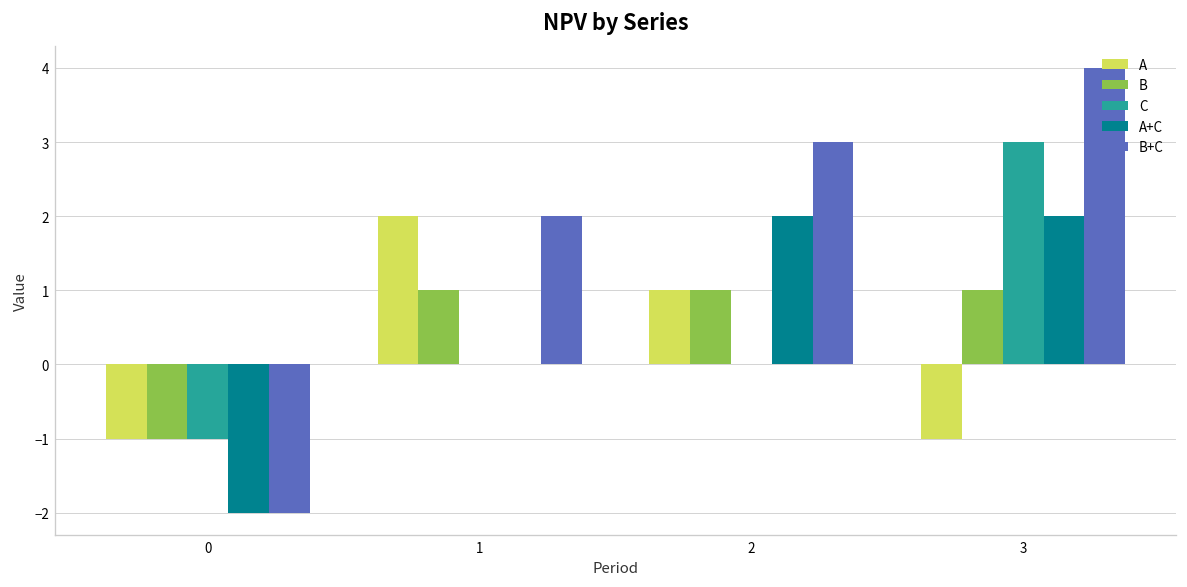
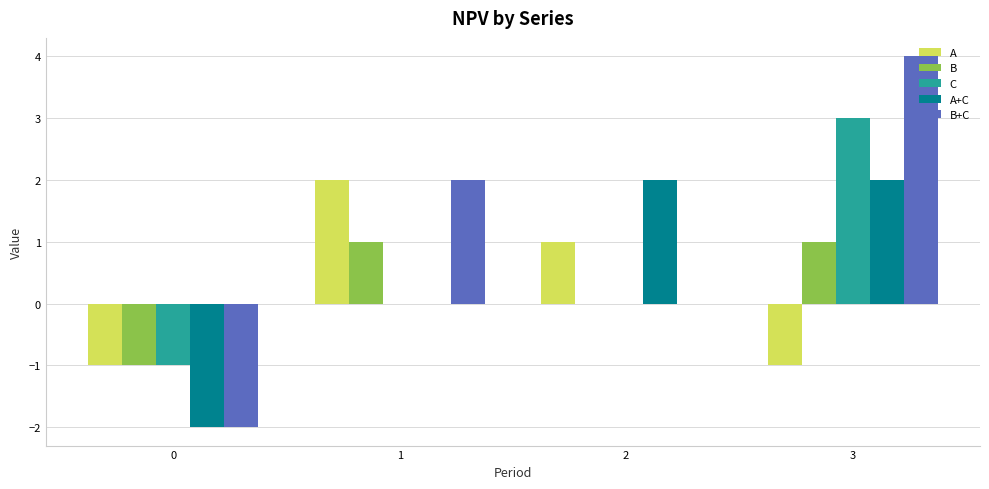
  {
    "A": {
      "0": -1,
      "1": 2,
      "2": 1,
      "3": -1
    },
    "B": {
      "0": -1,
      "1": 1,
-     "2": 1,
+     "2": 0,
      "3": 1
    },
    "B+C": {
      "0": -2,
      "1": 2,
-     "2": 3,
+     "2": 0,
      "3": 4
    }
  }
